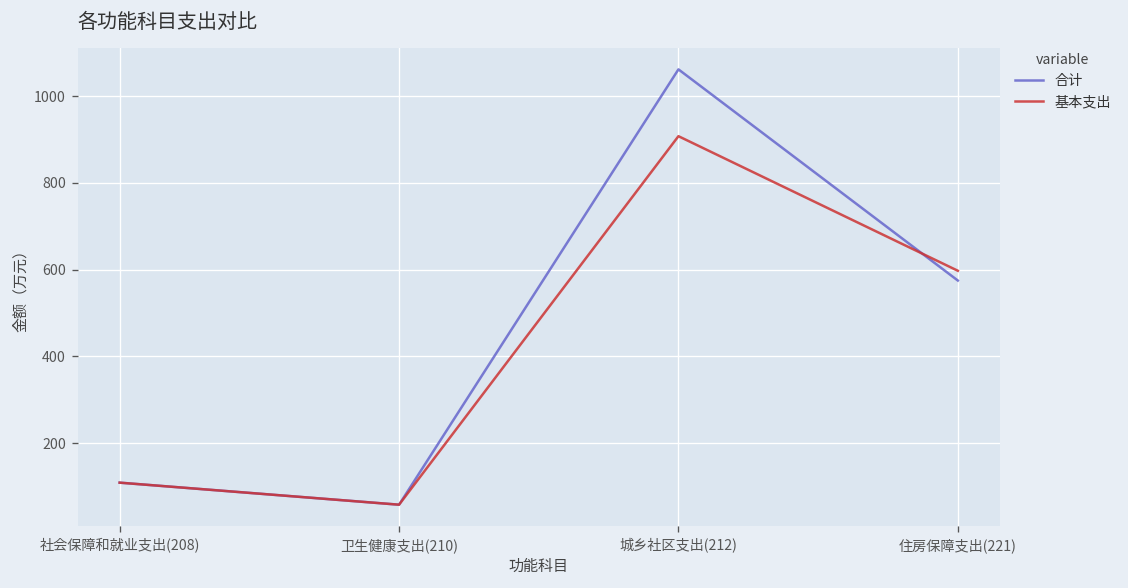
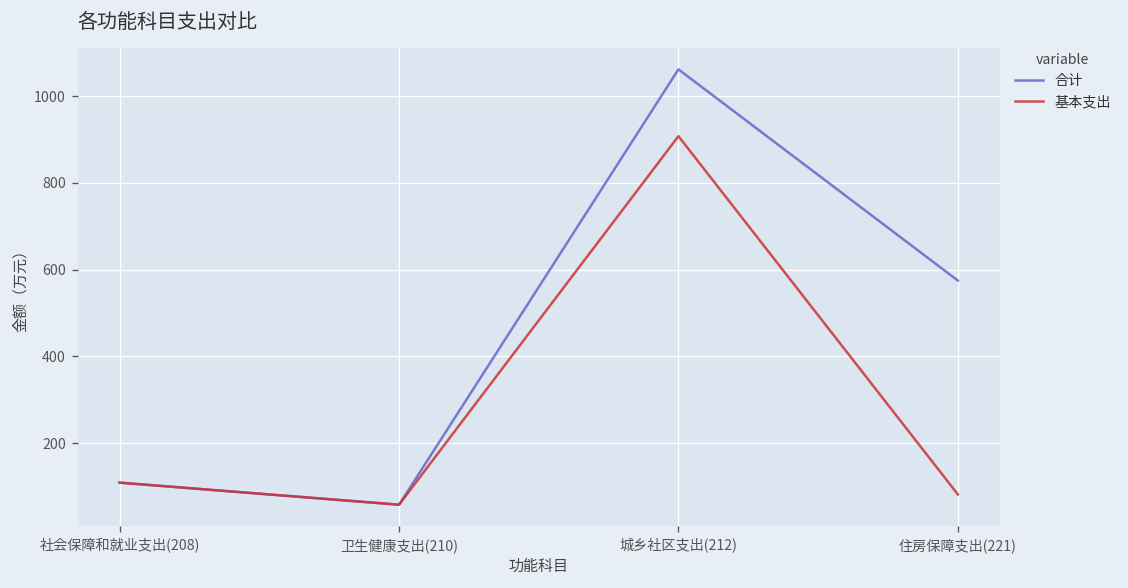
  {
    "合计": {
      "城乡社区支出(212)": 1060,
      "住房保障支出(221)": 570
    },
    "基本支出": {
      "城乡社区支出(212)": 910,
-     "住房保障支出(221)": 600
+     "住房保障支出(221)": 80
    }
  }
